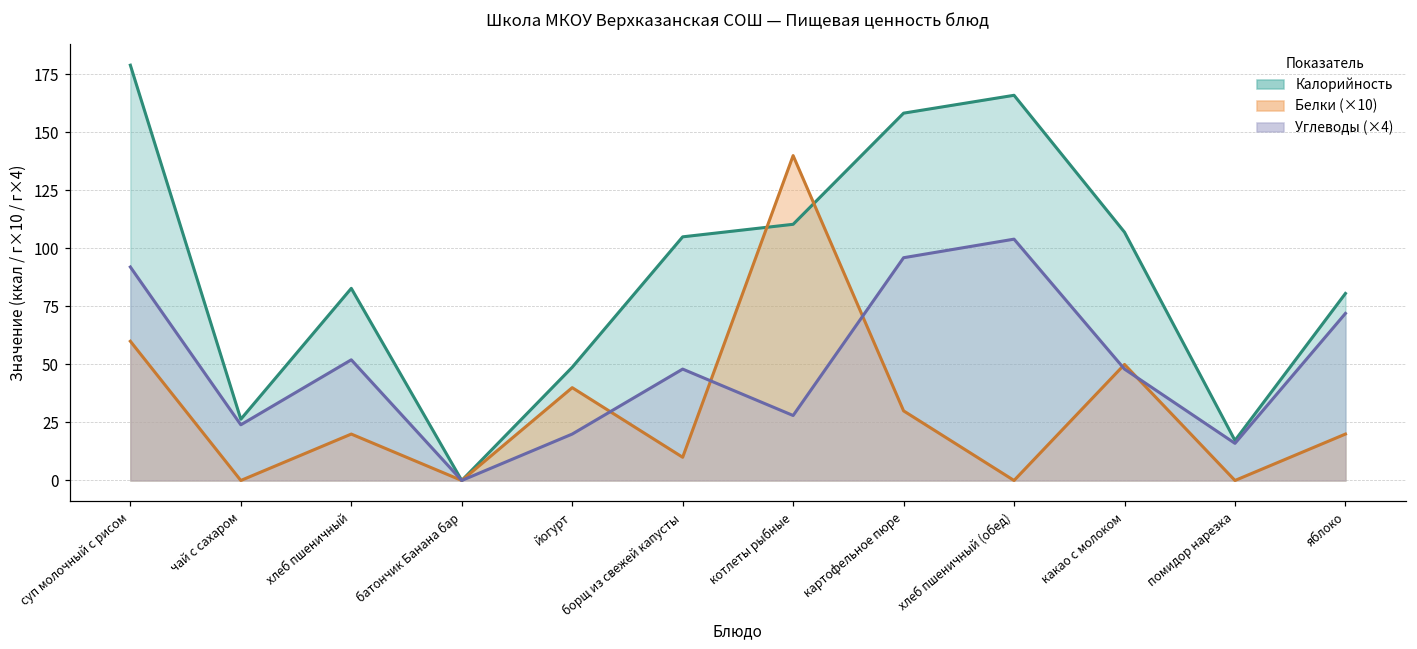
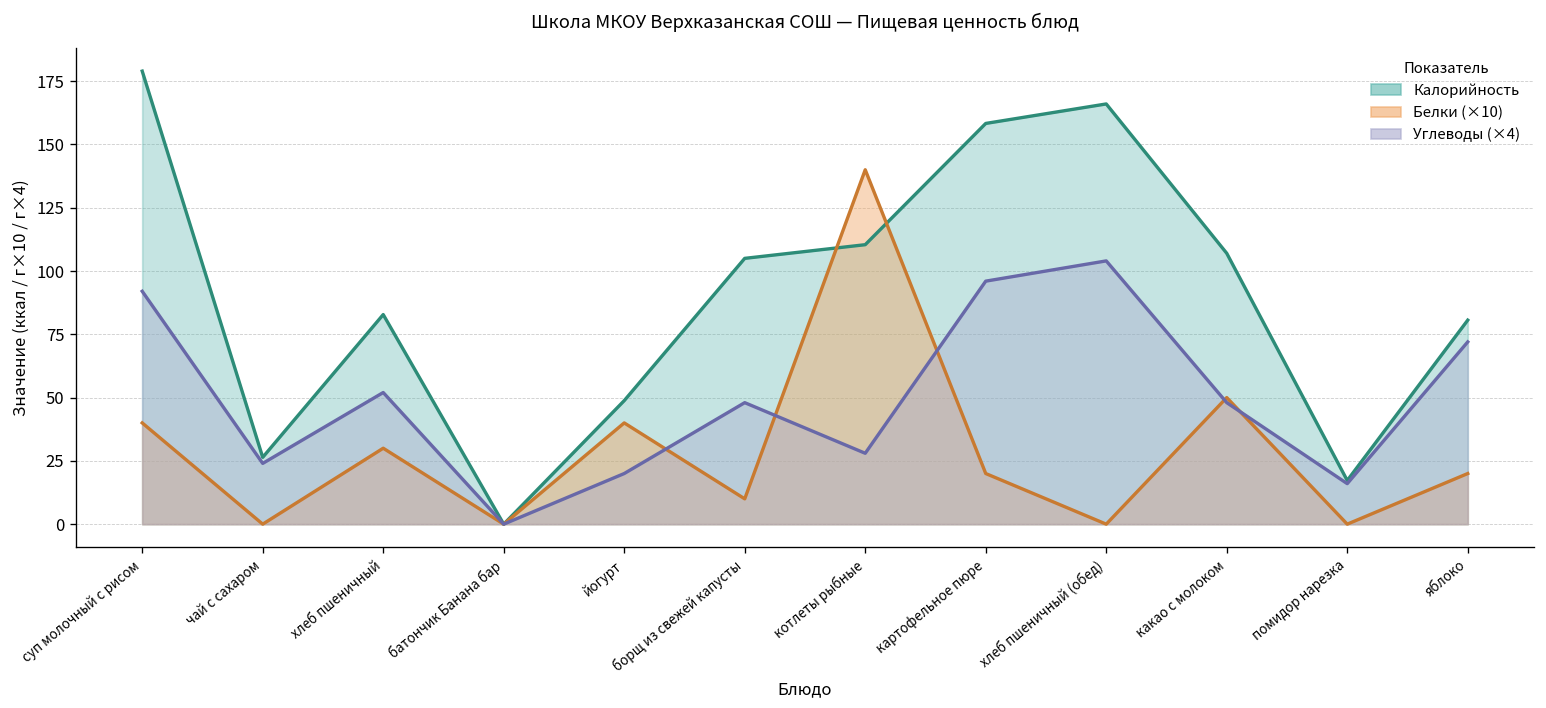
  {
    "Белки (×10)": {
-     "суп молочный с рисом": 60,
+     "суп молочный с рисом": 40,
      "чай с сахаром": 0,
-     "хлеб пшеничный": 20,
+     "хлеб пшеничный": 30,
      "йогурт": 40,
      "борщ из свежей капусты": 10,
      "котлеты рыбные": 140,
-     "картофельное пюре": 30,
+     "картофельное пюре": 20,
      "хлеб пшеничный (обед)": 0,
      "какао с молоком": 50,
      "помидор нарезка": 0,
      "яблоко": 20
    }
  }
